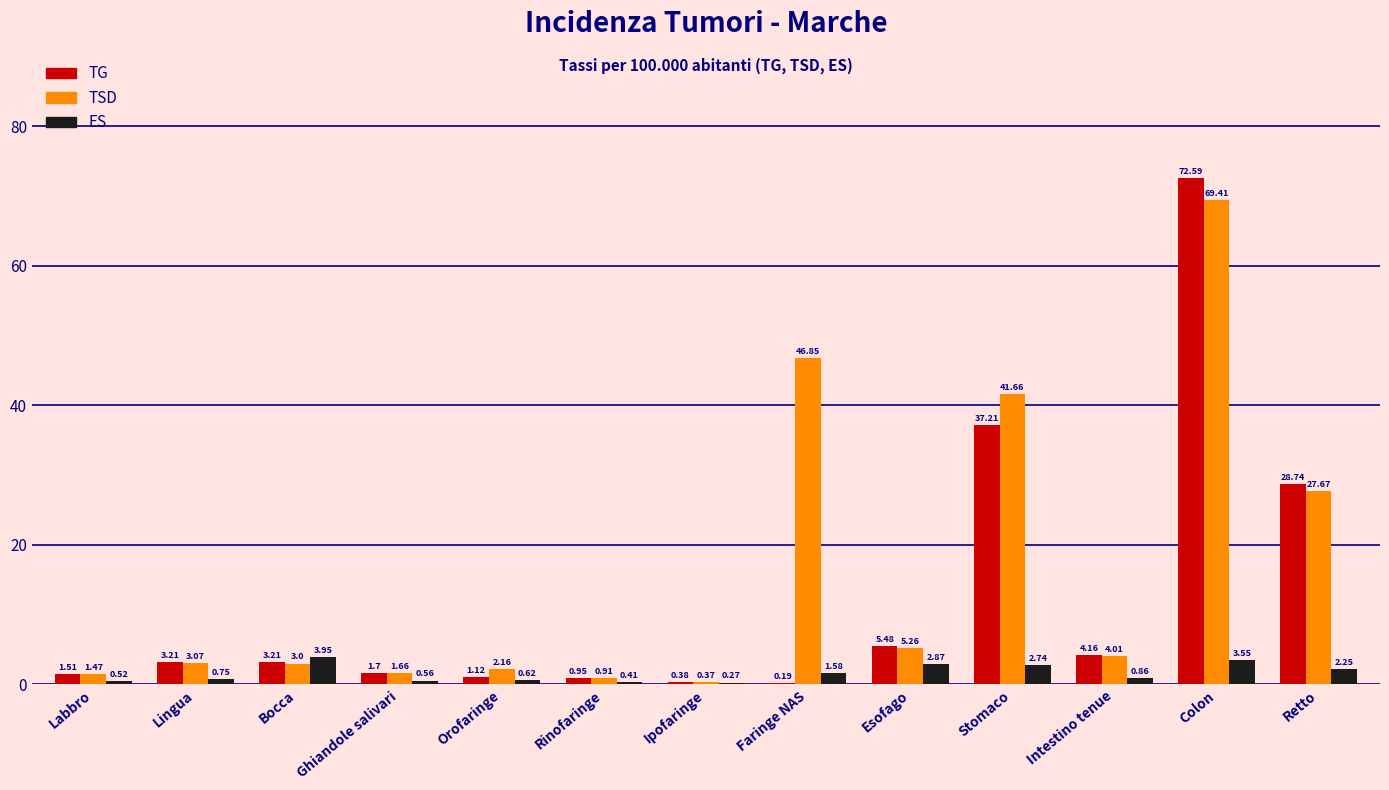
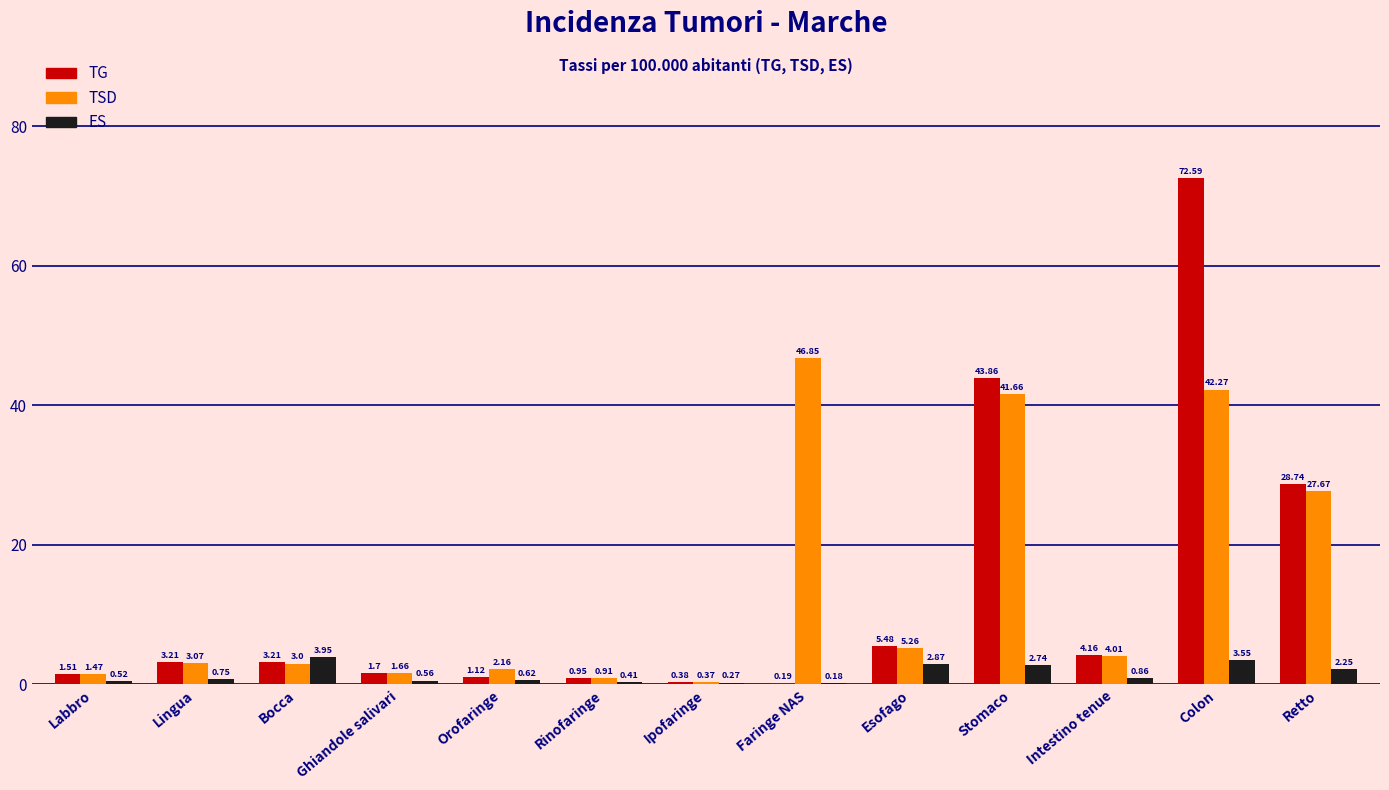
  {
    "TG": {
      "Labbro": 1.51,
      "Lingua": 3.21,
      "Bocca": 3.21,
      "Ghiandole salivari": 1.7,
      "Orofaringe": 1.12,
      "Rinofaringe": 0.95,
      "Ipofaringe": 0.38,
      "Faringe NAS": 0.19,
      "Esofago": 5.48,
-     "Stomaco": 37.21,
+     "Stomaco": 43.86,
      "Intestino tenue": 4.16,
      "Colon": 72.59,
      "Retto": 28.74
    },
    "TSD": {
      "Labbro": 1.47,
      "Lingua": 3.07,
      "Bocca": 3.0,
      "Ghiandole salivari": 1.66,
      "Orofaringe": 2.16,
      "Rinofaringe": 0.91,
      "Ipofaringe": 0.37,
      "Faringe NAS": 46.85,
      "Esofago": 5.26,
      "Stomaco": 41.66,
      "Intestino tenue": 4.01,
-     "Colon": 69.41,
+     "Colon": 42.27,
      "Retto": 27.67
    },
    "ES": {
      "Labbro": 0.52,
      "Lingua": 0.75,
      "Bocca": 3.95,
      "Ghiandole salivari": 0.56,
      "Orofaringe": 0.62,
      "Rinofaringe": 0.41,
      "Ipofaringe": 0.27,
-     "Faringe NAS": 1.58,
+     "Faringe NAS": 0.18,
      "Esofago": 2.87,
      "Stomaco": 2.74,
      "Intestino tenue": 0.86,
      "Colon": 3.55,
      "Retto": 2.25
    }
  }
